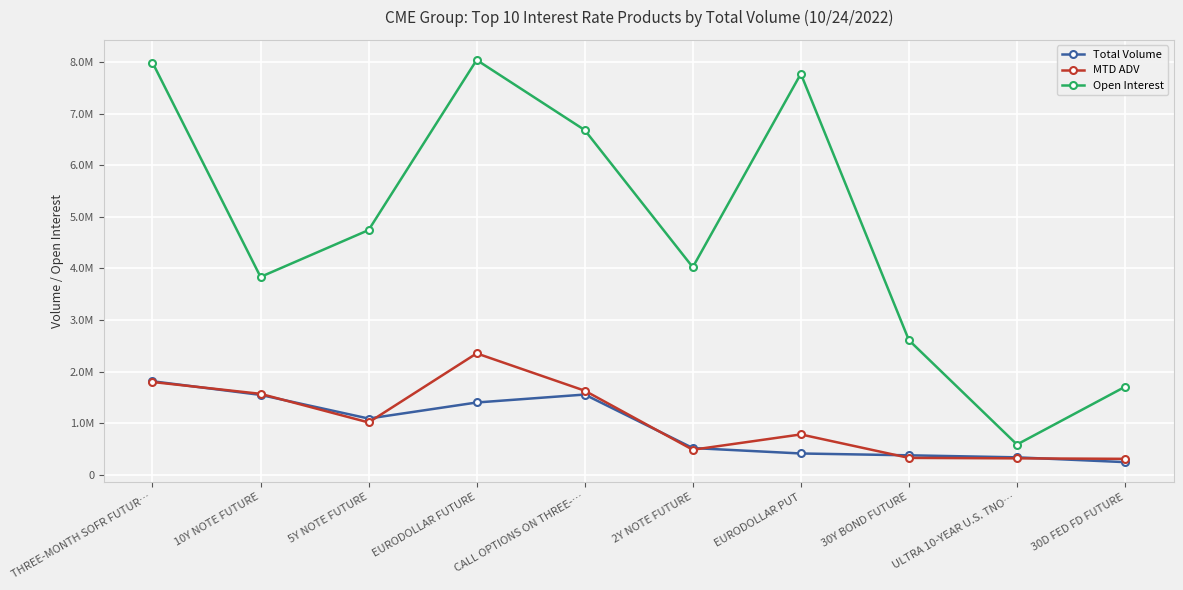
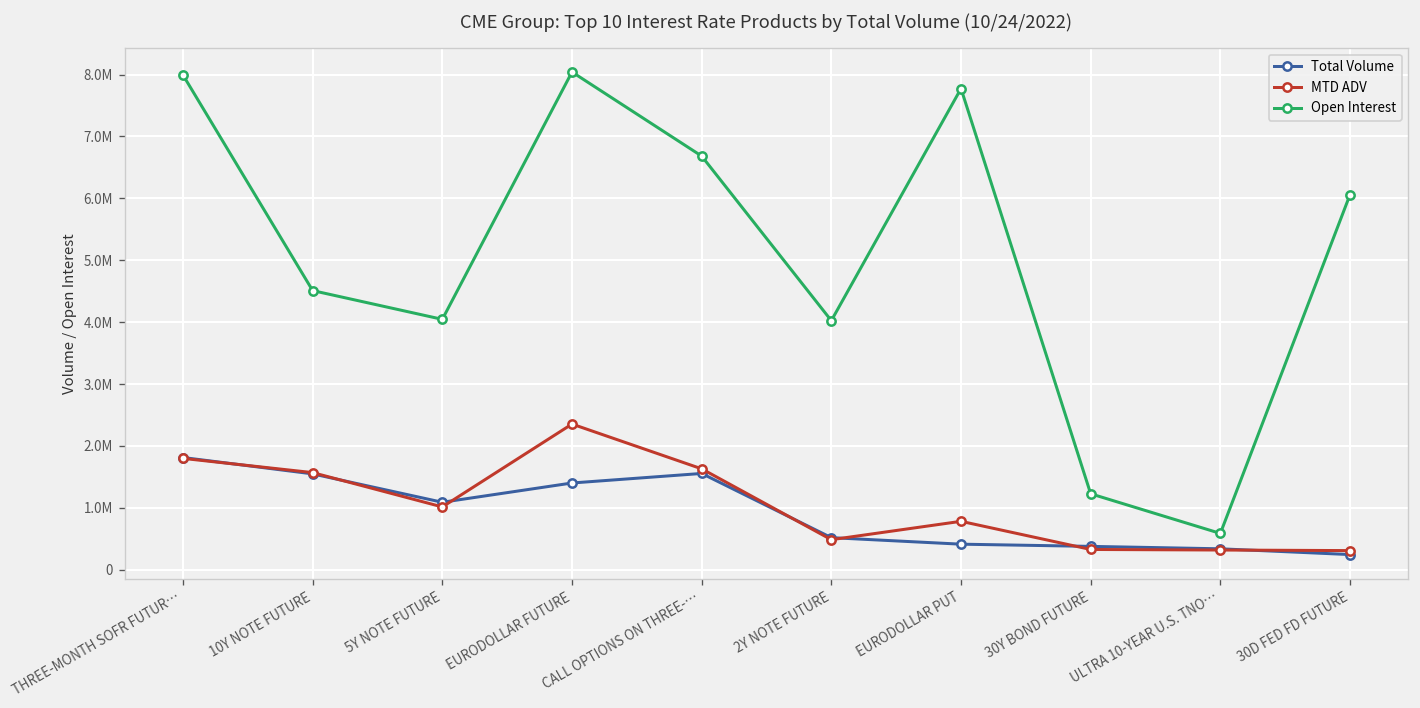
  {
    "Total Volume": {
      "5Y NOTE FUTURE": 1100000,
      "EURODOLLAR FUTURE": 1400000,
      "CALL OPTIONS ON THREE-…": 1600000,
      "EURODOLLAR PUT": 400000,
      "30Y BOND FUTURE": 400000,
      "30D FED FD FUTURE": 200000
    },
    "MTD ADV": {
      "5Y NOTE FUTURE": 1000000,
      "EURODOLLAR FUTURE": 2400000,
      "CALL OPTIONS ON THREE-…": 1600000,
      "EURODOLLAR PUT": 800000,
      "30Y BOND FUTURE": 300000,
      "30D FED FD FUTURE": 300000
    },
    "Open Interest": {
      "THREE-MONTH SOFR FUTUR…": 8000000,
-     "10Y NOTE FUTURE": 3800000,
-     "5Y NOTE FUTURE": 4700000,
+     "10Y NOTE FUTURE": 4500000,
+     "5Y NOTE FUTURE": 4000000,
      "EURODOLLAR FUTURE": 8000000,
      "CALL OPTIONS ON THREE-…": 6700000,
      "2Y NOTE FUTURE": 4000000,
      "EURODOLLAR PUT": 7800000,
-     "30Y BOND FUTURE": 2600000,
+     "30Y BOND FUTURE": 1200000,
      "ULTRA 10-YEAR U.S. TNO…": 600000,
-     "30D FED FD FUTURE": 1700000
+     "30D FED FD FUTURE": 6100000
    }
  }
